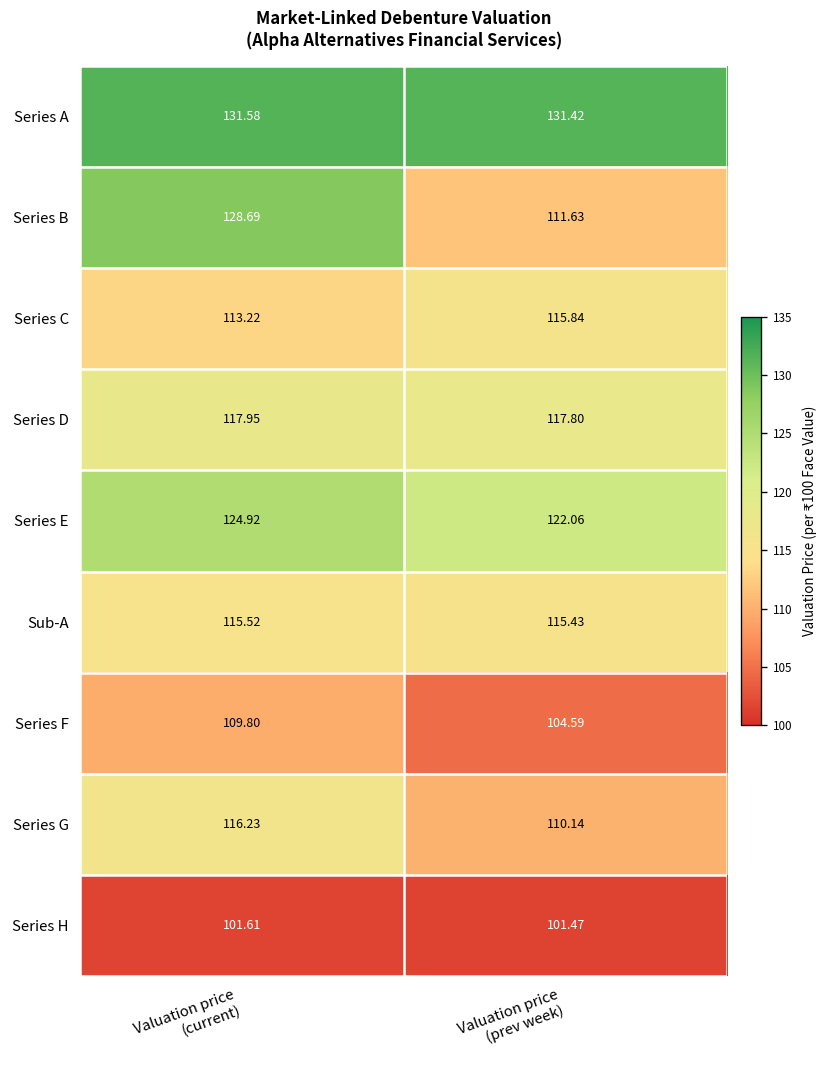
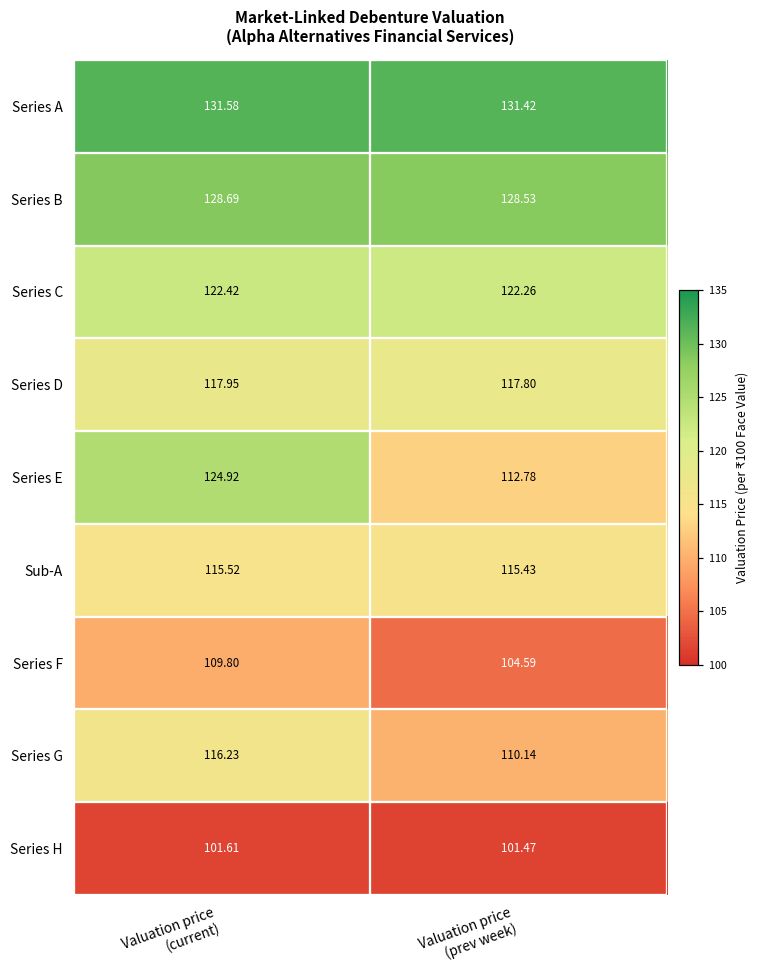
  {
    "Series A": {
      "Valuation price (current)": 131.58,
      "Valuation price (prev week)": 131.42
    },
    "Series B": {
      "Valuation price (current)": 128.69,
-     "Valuation price (prev week)": 111.63
+     "Valuation price (prev week)": 128.53
    },
    "Series C": {
-     "Valuation price (current)": 113.22,
-     "Valuation price (prev week)": 115.84
+     "Valuation price (current)": 122.42,
+     "Valuation price (prev week)": 122.26
    },
    "Series D": {
      "Valuation price (current)": 117.95,
      "Valuation price (prev week)": 117.80
    },
    "Series E": {
      "Valuation price (current)": 124.92,
-     "Valuation price (prev week)": 122.06
+     "Valuation price (prev week)": 112.78
    },
    "Sub-A": {
      "Valuation price (current)": 115.52,
      "Valuation price (prev week)": 115.43
    },
    "Series F": {
      "Valuation price (current)": 109.80,
      "Valuation price (prev week)": 104.59
    },
    "Series G": {
      "Valuation price (current)": 116.23,
      "Valuation price (prev week)": 110.14
    },
    "Series H": {
      "Valuation price (current)": 101.61,
      "Valuation price (prev week)": 101.47
    }
  }
